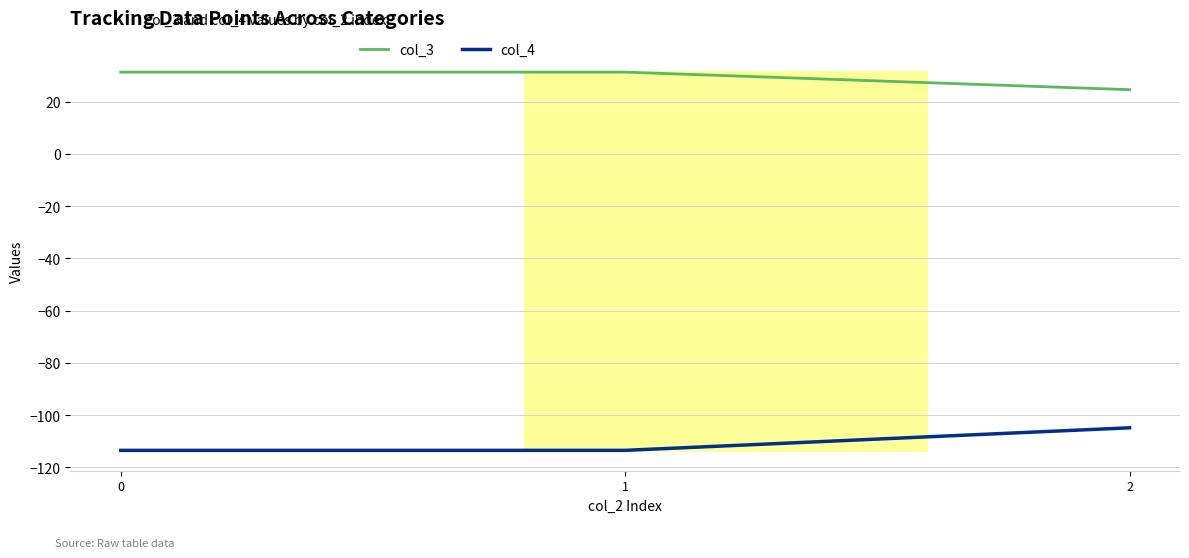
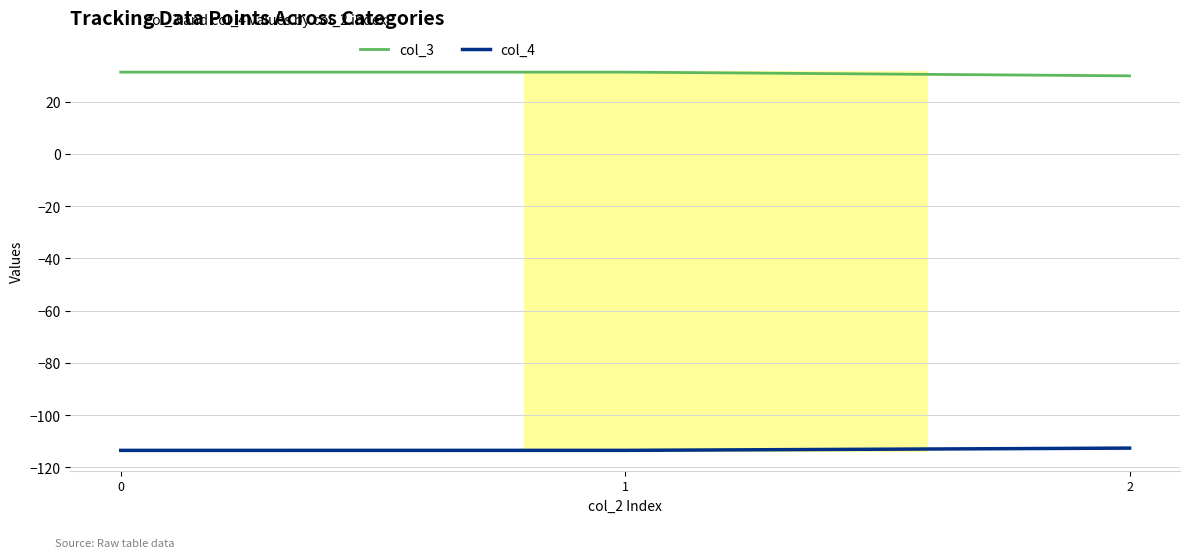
  {
    "col_3": {
      "0": 31,
      "1": 31,
-     "2": 25
+     "2": 30
    },
    "col_4": {
      "0": -114,
      "1": -114,
-     "2": -105
+     "2": -113
    }
  }
